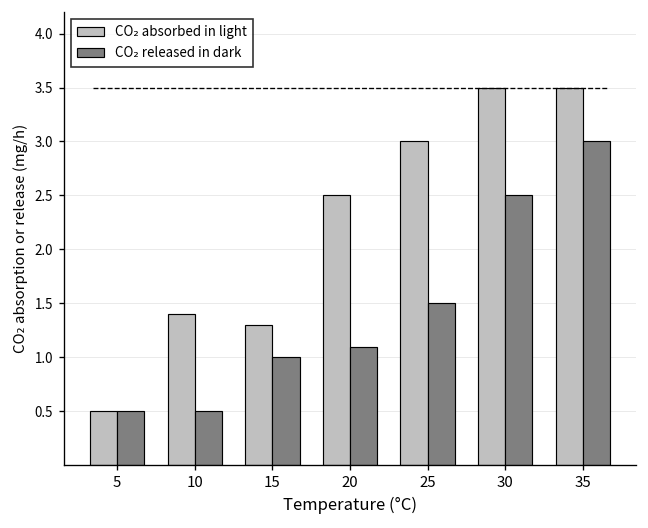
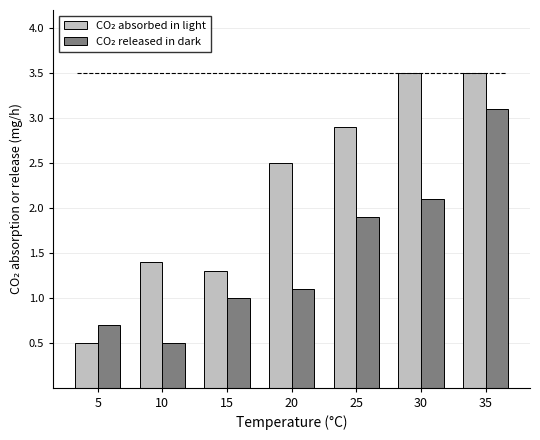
  {
    "CO₂ absorbed in light": {
      "5": 0.5,
      "10": 1.4,
      "15": 1.3,
      "20": 2.5,
-     "25": 3.0,
+     "25": 2.9,
      "30": 3.5,
      "35": 3.5
    },
    "CO₂ released in dark": {
-     "5": 0.5,
+     "5": 0.7,
      "10": 0.5,
      "15": 1.0,
      "20": 1.1,
-     "25": 1.5,
-     "30": 2.5,
-     "35": 3.0
+     "25": 1.9,
+     "30": 2.1,
+     "35": 3.1
    }
  }
